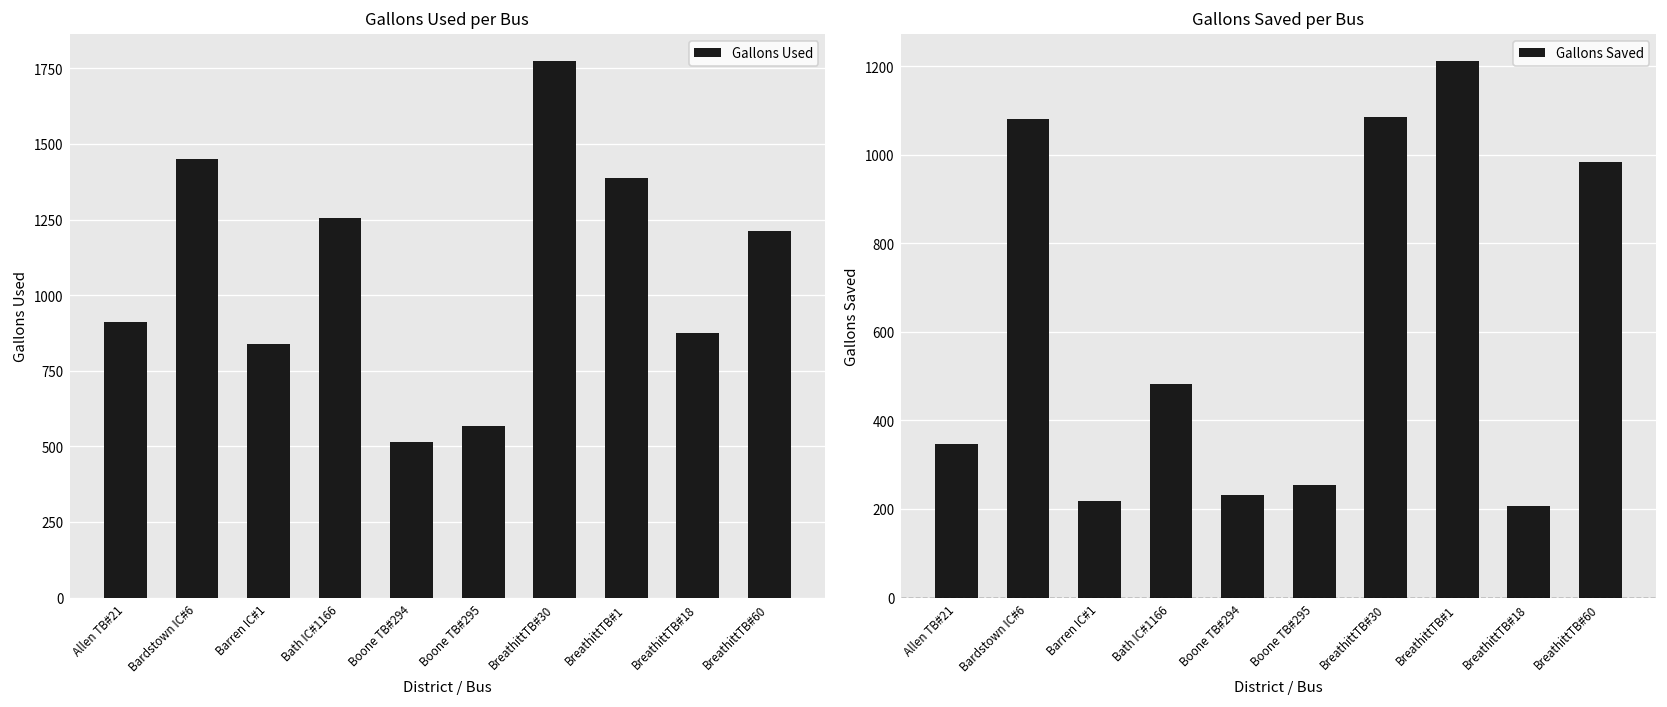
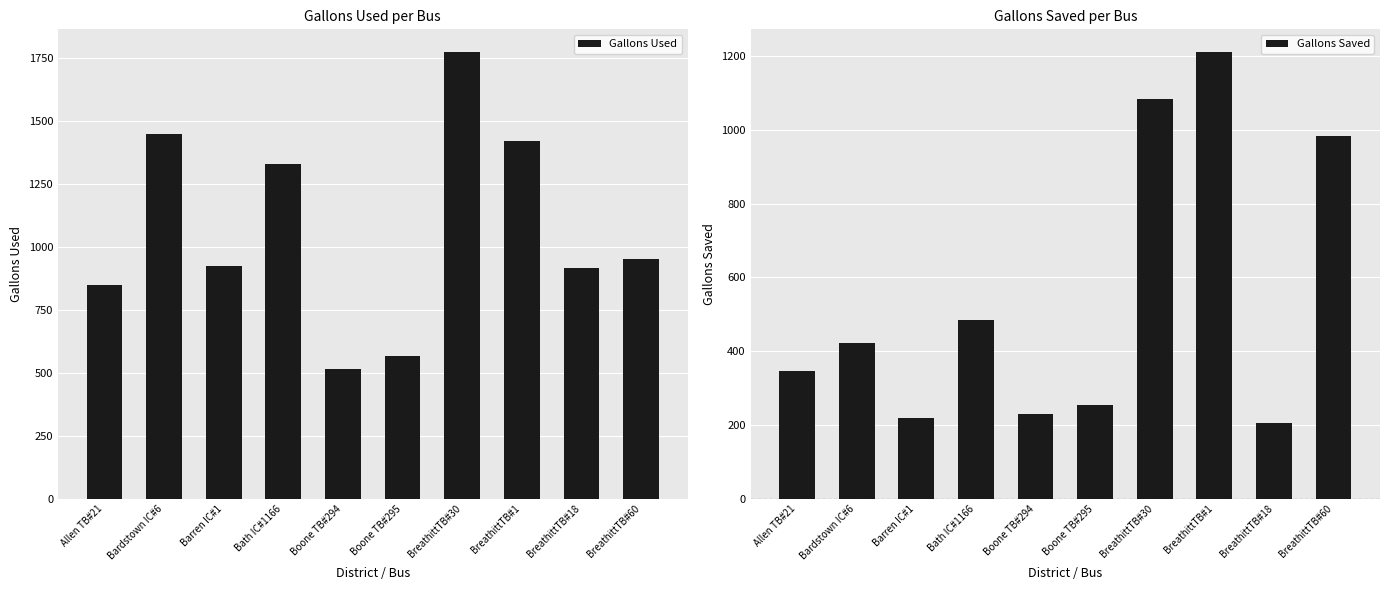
  {
    "Gallons Used per Bus": {
-     "Allen TB#21": 910,
+     "Allen TB#21": 850,
      "Bardstown IC#6": 1450,
-     "Barren IC#1": 840,
-     "Bath IC#1166": 1260,
+     "Barren IC#1": 920,
+     "Bath IC#1166": 1330,
      "Boone TB#294": 520,
      "Boone TB#295": 570,
      "BreathittTB#30": 1770,
-     "BreathittTB#1": 1390,
-     "BreathittTB#18": 870,
-     "BreathittTB#60": 1210
+     "BreathittTB#1": 1420,
+     "BreathittTB#18": 920,
+     "BreathittTB#60": 950
    },
    "Gallons Saved per Bus": {
      "Allen TB#21": 350,
-     "Bardstown IC#6": 1080,
+     "Bardstown IC#6": 420,
      "Barren IC#1": 220,
      "Bath IC#1166": 480,
      "Boone TB#294": 230,
      "Boone TB#295": 250,
      "BreathittTB#30": 1080,
      "BreathittTB#1": 1210,
      "BreathittTB#18": 210,
      "BreathittTB#60": 980
    }
  }
